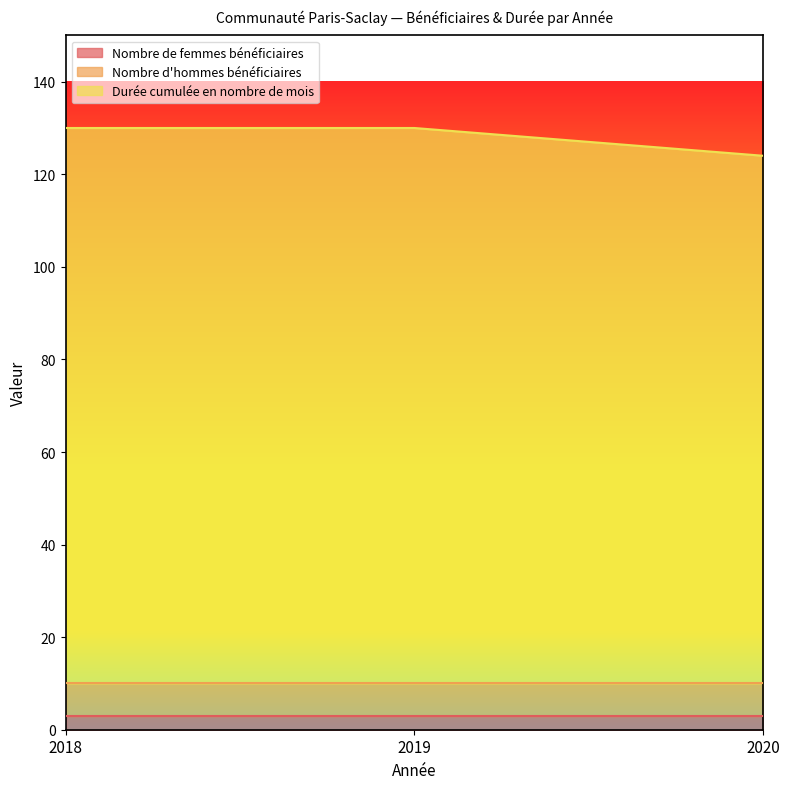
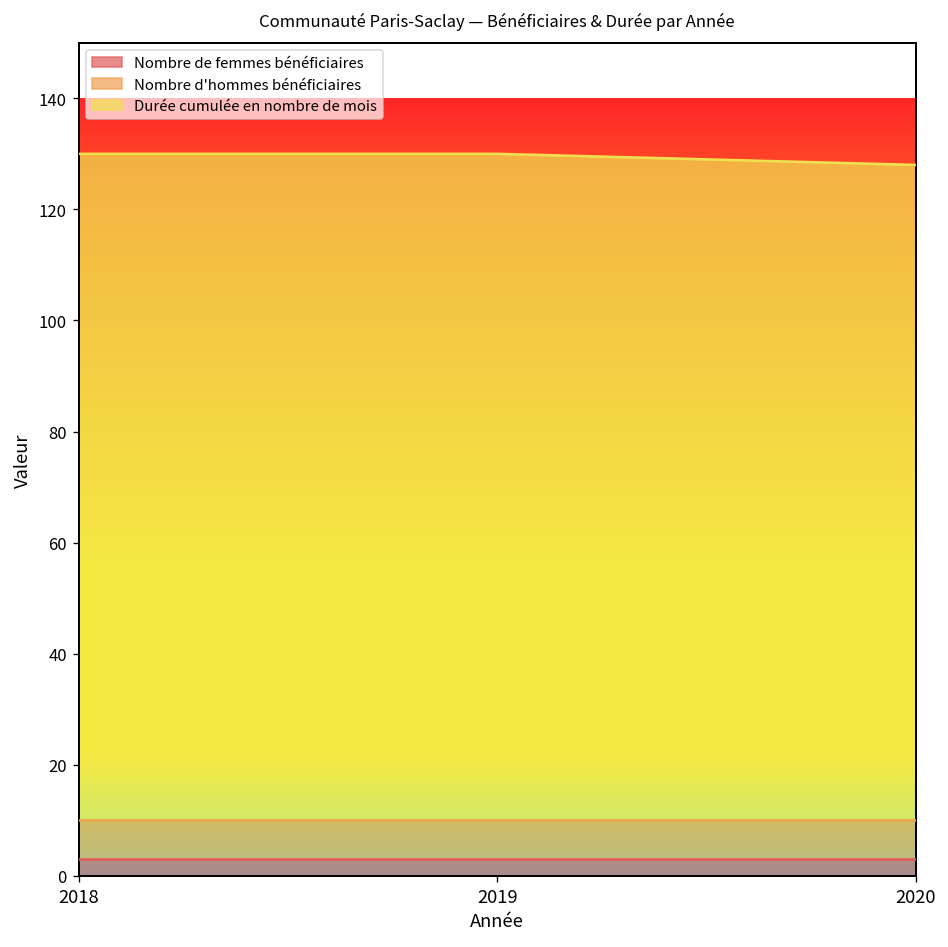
  {
    "Nombre de femmes bénéficiaires": {
      "2018": 3,
      "2019": 3,
      "2020": 3
    },
    "Nombre d'hommes bénéficiaires": {
      "2018": 7,
      "2019": 7,
      "2020": 7
    },
    "Durée cumulée en nombre de mois": {
      "2018": 120,
      "2019": 120,
-     "2020": 114
+     "2020": 118
    }
  }
